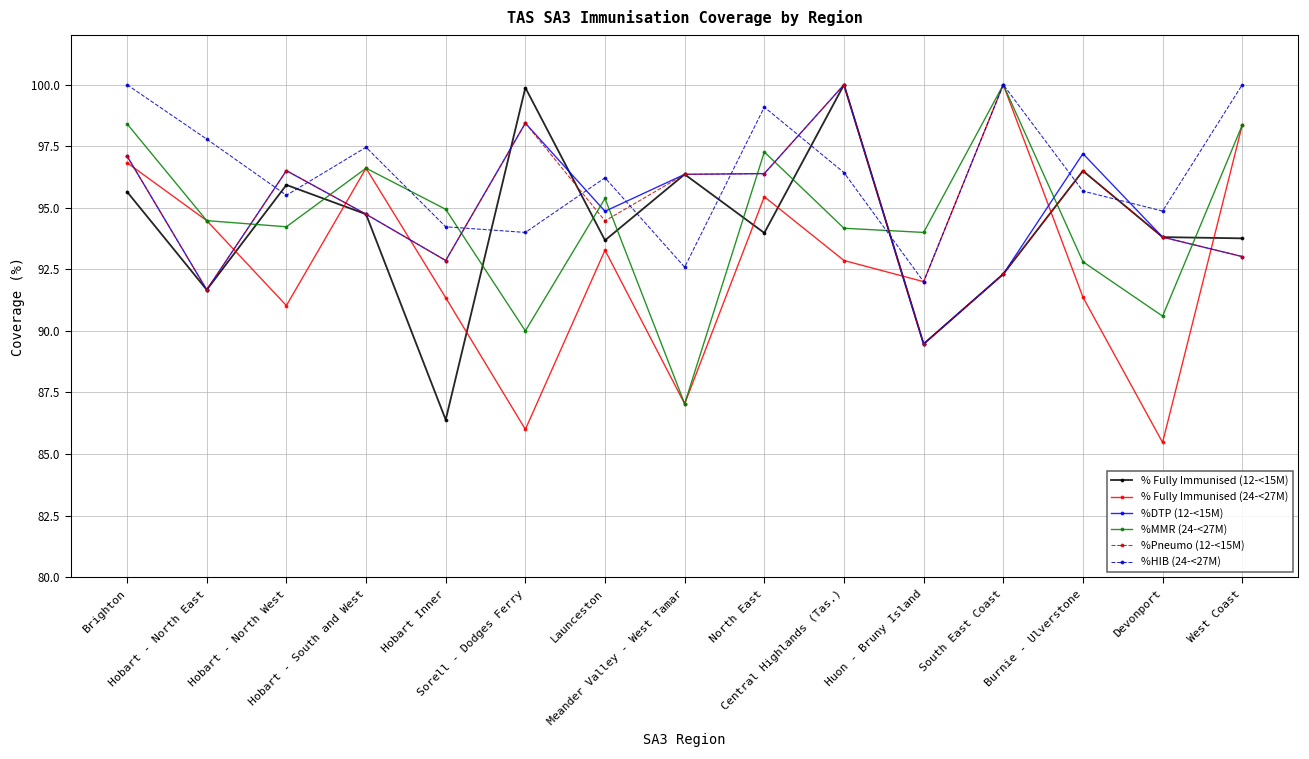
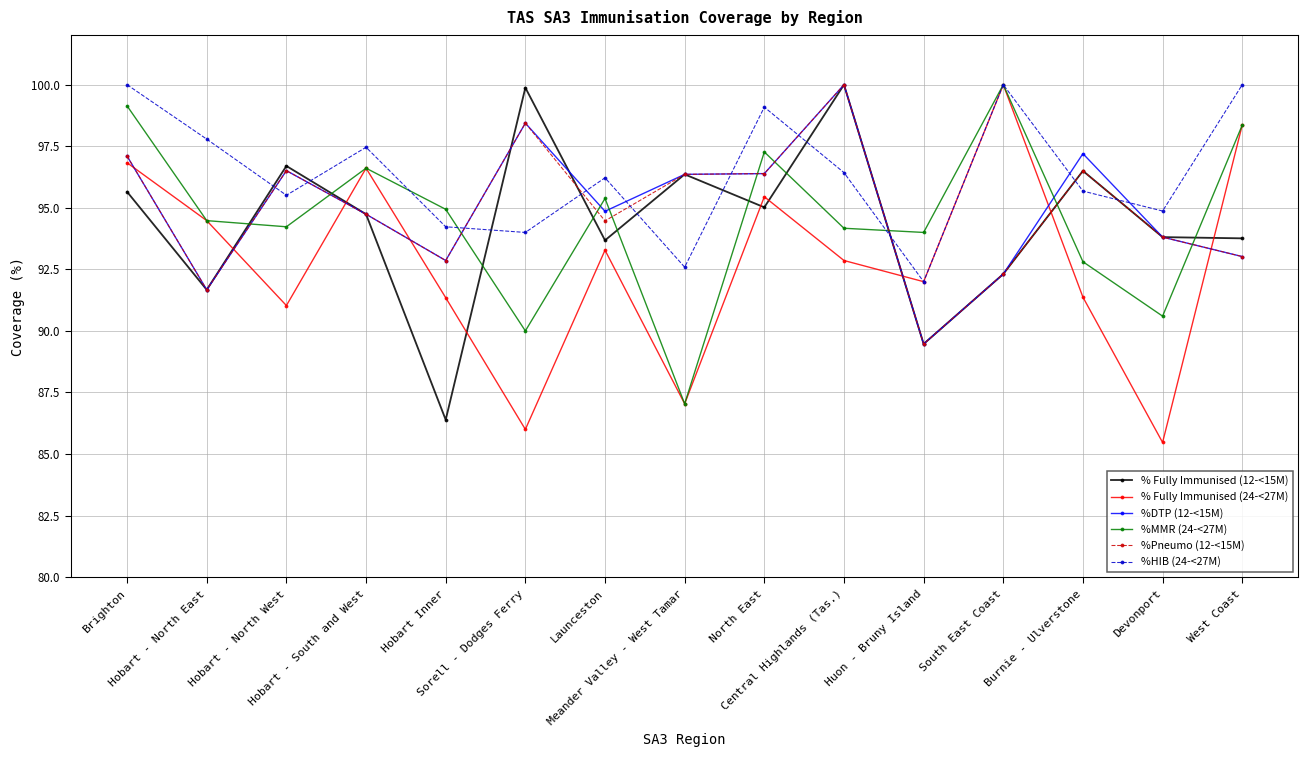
  {
    "% Fully Immunised (12-<15M)": {
      "Brighton": 95.7,
-     "Hobart - North West": 95.9,
+     "Hobart - North West": 96.7,
      "Hobart Inner": 86.4,
      "Sorell - Dodges Ferry": 99.9,
      "Launceston": 93.7,
-     "North East": 94.0,
+     "North East": 95.0,
      "West Coast": 93.8
    },
    "%MMR (24-<27M)": {
-     "Brighton": 98.4,
+     "Brighton": 99.1,
      "Hobart - North West": 94.2,
      "Hobart Inner": 94.9,
      "Sorell - Dodges Ferry": 90.0,
      "Launceston": 95.4,
      "North East": 97.3,
      "Central Highlands (Tas.)": 94.2,
      "Huon - Bruny Island": 94.0,
      "Burnie - Ulverstone": 92.8,
      "Devonport": 90.6
    }
  }
